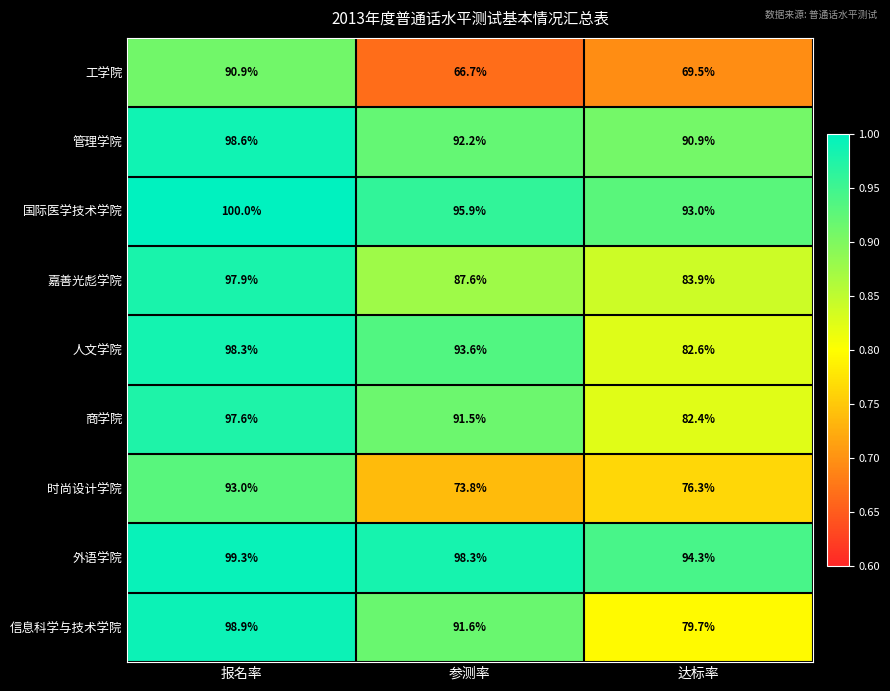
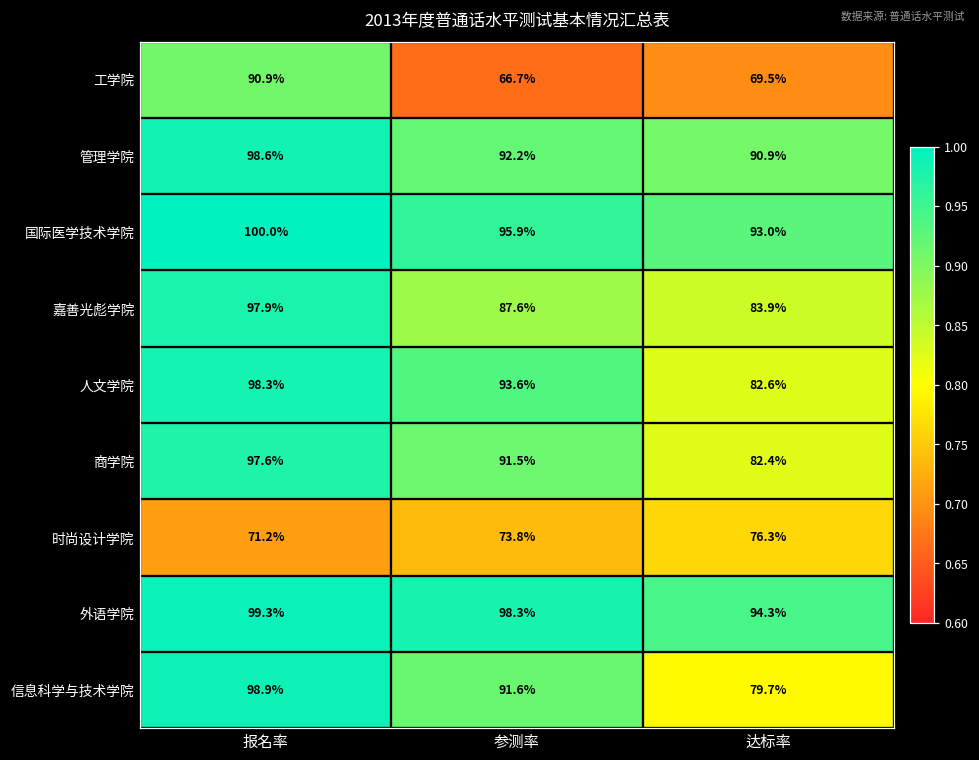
  {
    "工学院": {
      "报名率": "90.9%",
      "参测率": "66.7%",
      "达标率": "69.5%"
    },
    "管理学院": {
      "报名率": "98.6%",
      "参测率": "92.2%",
      "达标率": "90.9%"
    },
    "国际医学技术学院": {
      "报名率": "100.0%",
      "参测率": "95.9%",
      "达标率": "93.0%"
    },
    "嘉善光彪学院": {
      "报名率": "97.9%",
      "参测率": "87.6%",
      "达标率": "83.9%"
    },
    "人文学院": {
      "报名率": "98.3%",
      "参测率": "93.6%",
      "达标率": "82.6%"
    },
    "商学院": {
      "报名率": "97.6%",
      "参测率": "91.5%",
      "达标率": "82.4%"
    },
    "时尚设计学院": {
-     "报名率": "93.0%",
+     "报名率": "71.2%",
      "参测率": "73.8%",
      "达标率": "76.3%"
    },
    "外语学院": {
      "报名率": "99.3%",
      "参测率": "98.3%",
      "达标率": "94.3%"
    },
    "信息科学与技术学院": {
      "报名率": "98.9%",
      "参测率": "91.6%",
      "达标率": "79.7%"
    }
  }
